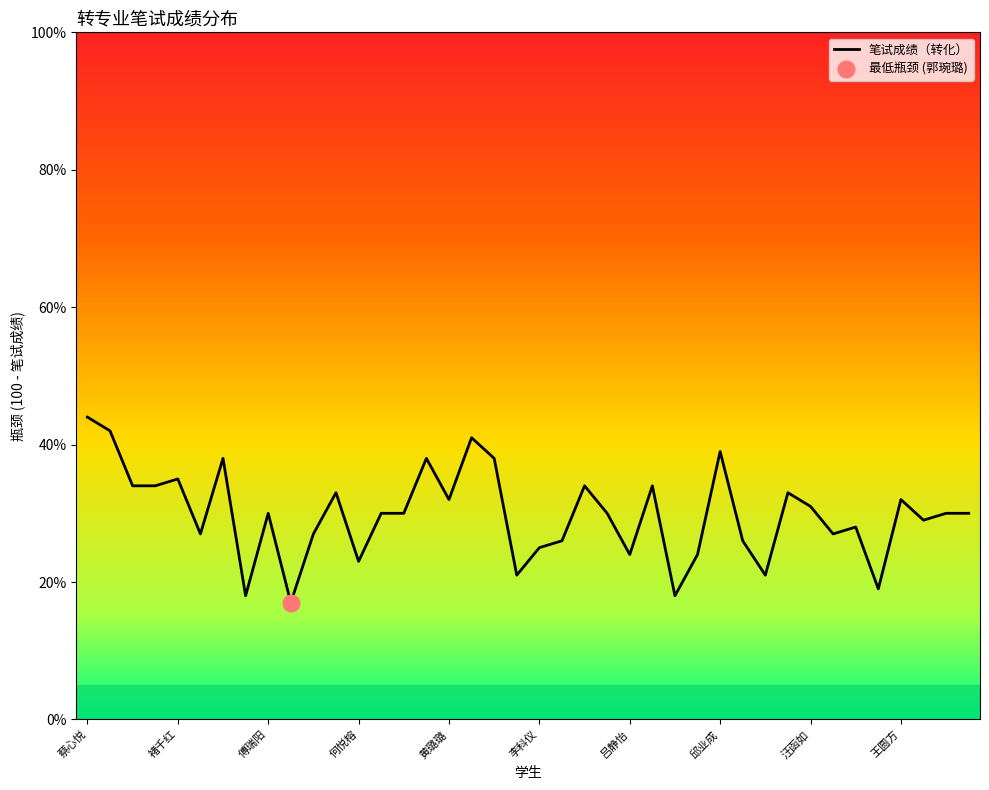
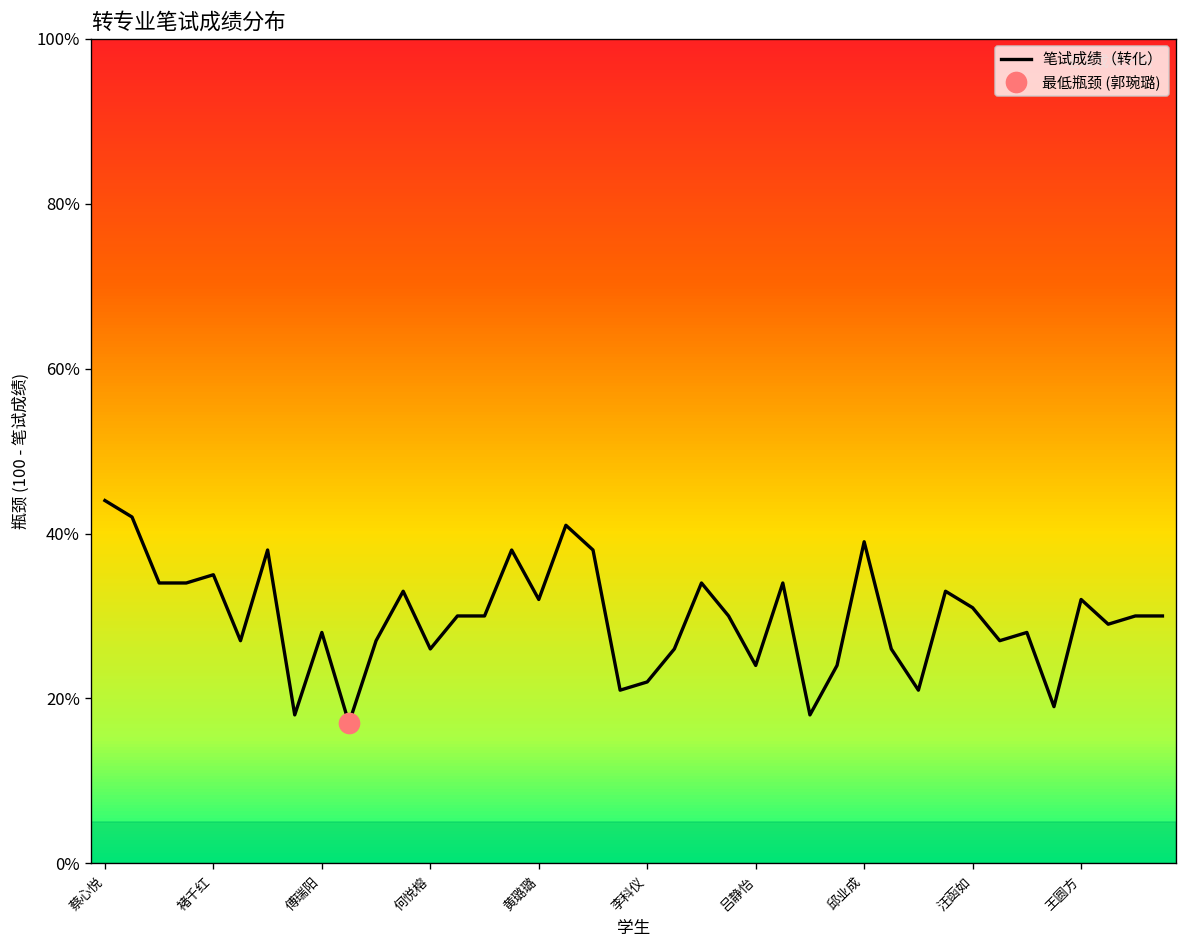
  {
    "笔试成绩（转化）": {
      "蔡心悦": "44%",
      "褚千红": "35%",
-     "傅瑞阳": "30%",
-     "何悦榕": "23%",
+     "傅瑞阳": "28%",
+     "何悦榕": "26%",
      "黄璐璐": "32%",
-     "李科仪": "25%",
+     "李科仪": "22%",
      "吕静怡": "24%",
      "邱业成": "39%",
      "汪函如": "31%",
      "王圆方": "32%"
    }
  }
